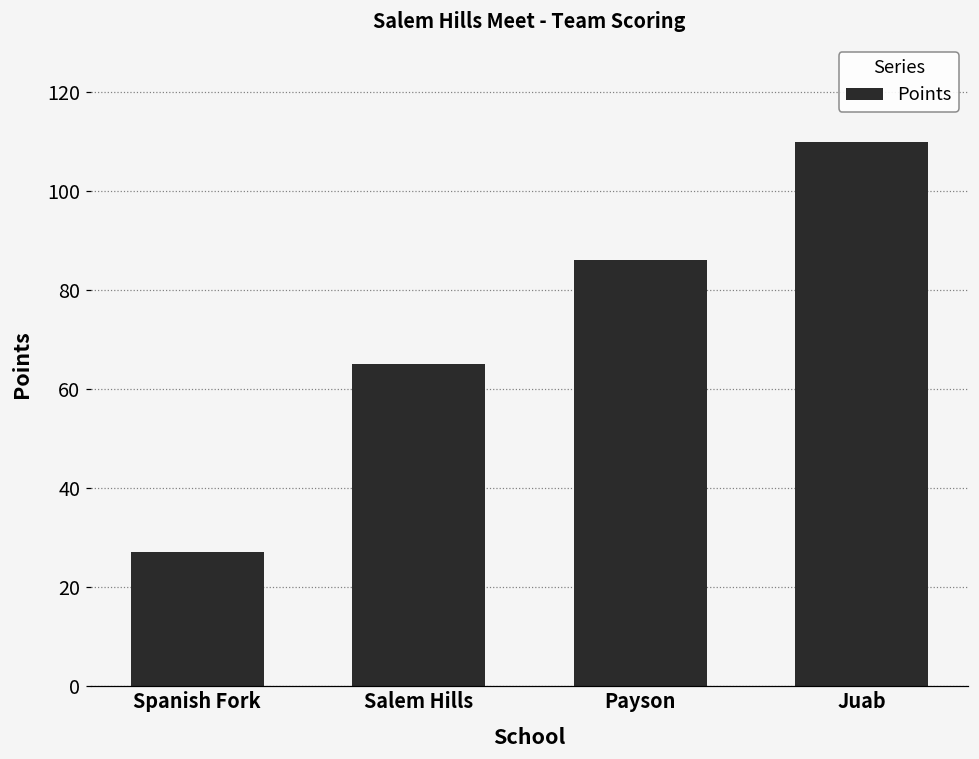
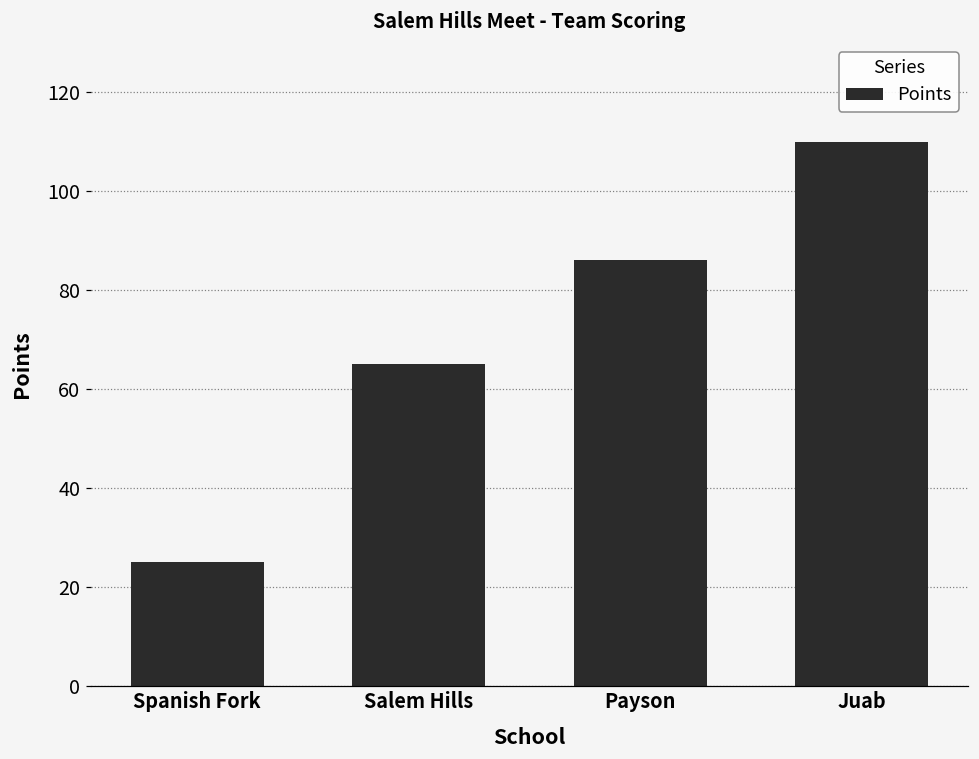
  {
-   "Spanish Fork": 27,
+   "Spanish Fork": 25,
    "Salem Hills": 65,
    "Payson": 86,
    "Juab": 110
  }
